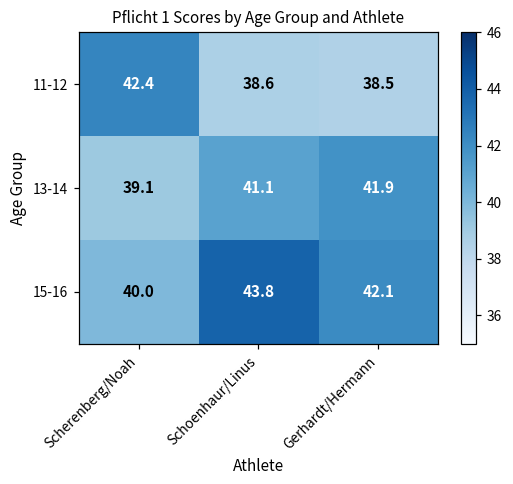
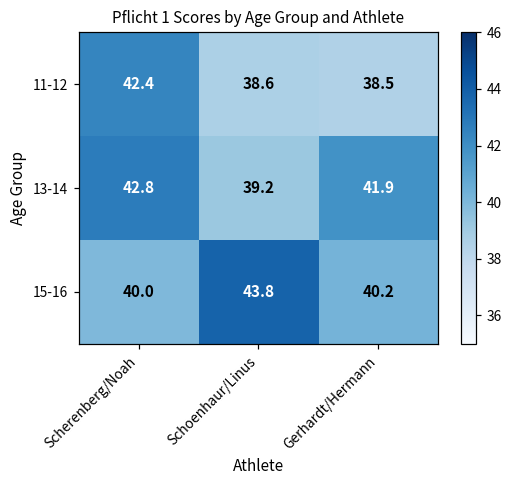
  {
    "11-12": {
      "Scherenberg/Noah": 42.4,
      "Schoenhaur/Linus": 38.6,
      "Gerhardt/Hermann": 38.5
    },
    "13-14": {
-     "Scherenberg/Noah": 39.1,
-     "Schoenhaur/Linus": 41.1,
+     "Scherenberg/Noah": 42.8,
+     "Schoenhaur/Linus": 39.2,
      "Gerhardt/Hermann": 41.9
    },
    "15-16": {
      "Scherenberg/Noah": 40.0,
      "Schoenhaur/Linus": 43.8,
-     "Gerhardt/Hermann": 42.1
+     "Gerhardt/Hermann": 40.2
    }
  }
